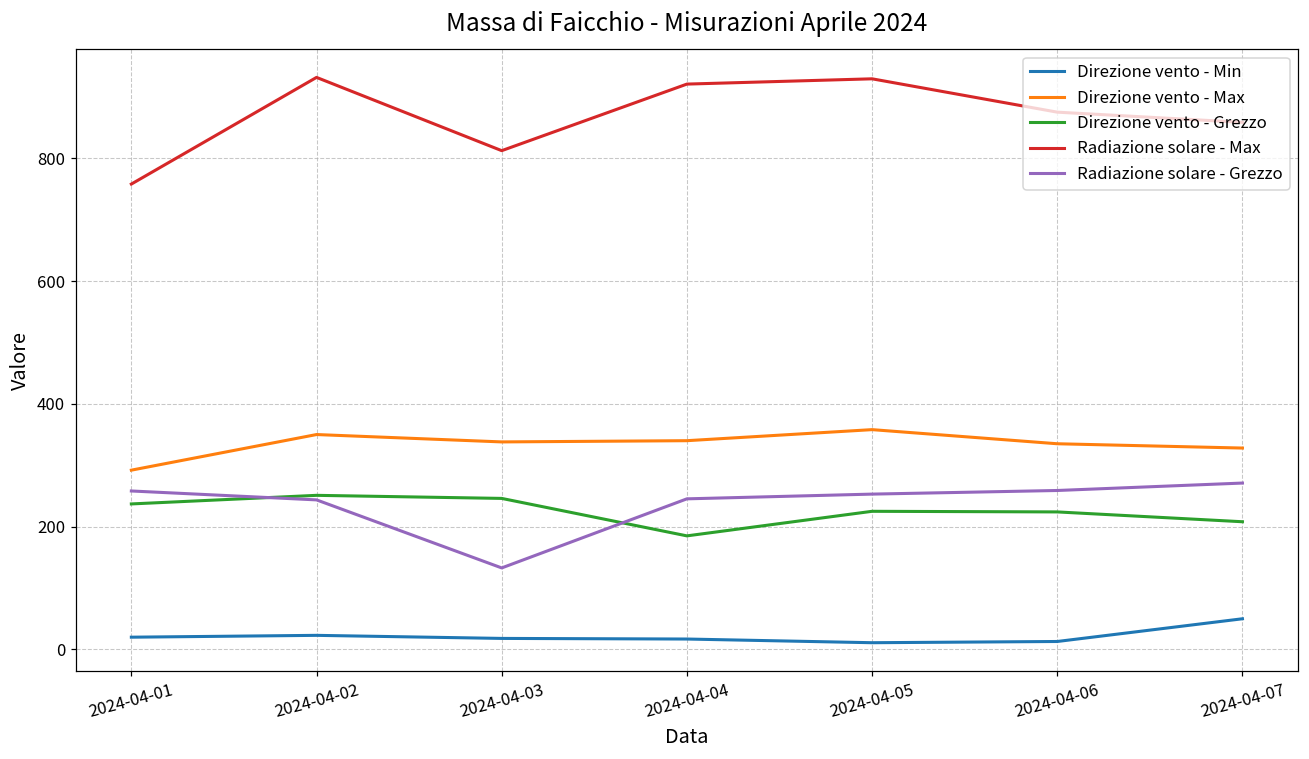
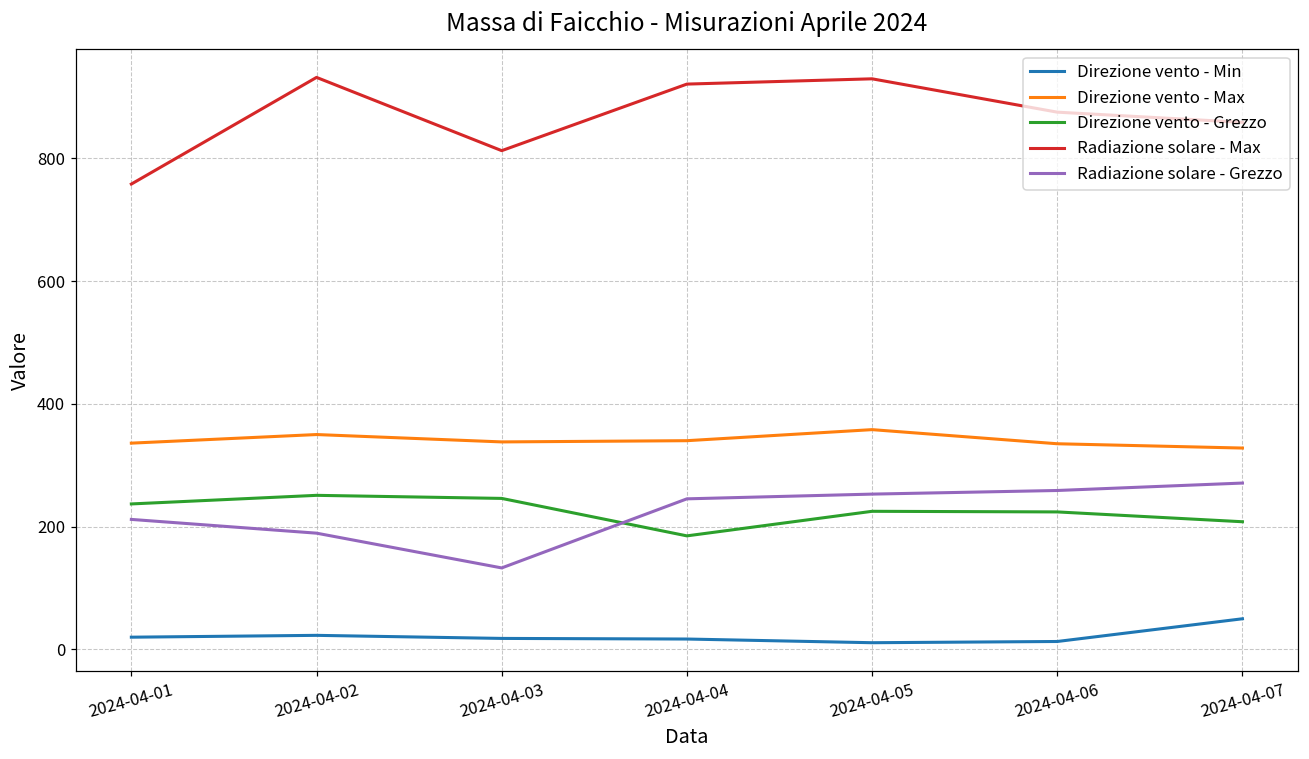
  {
    "Direzione vento - Min": {
      "2024-04-01": 20,
      "2024-04-02": 20,
      "2024-04-03": 20,
      "2024-04-04": 20,
      "2024-04-05": 10,
      "2024-04-06": 10,
      "2024-04-07": 50
    },
    "Direzione vento - Max": {
-     "2024-04-01": 290,
+     "2024-04-01": 340,
      "2024-04-02": 350,
      "2024-04-03": 340,
      "2024-04-04": 340,
      "2024-04-05": 360,
      "2024-04-06": 340,
      "2024-04-07": 330
    },
    "Direzione vento - Grezzo": {
      "2024-04-01": 240,
      "2024-04-02": 250,
      "2024-04-03": 250,
      "2024-04-04": 190,
      "2024-04-05": 230,
      "2024-04-06": 220,
      "2024-04-07": 210
    },
    "Radiazione solare - Max": {
      "2024-04-01": 760,
      "2024-04-02": 930,
      "2024-04-03": 810,
      "2024-04-04": 920,
      "2024-04-05": 930
    },
    "Radiazione solare - Grezzo": {
-     "2024-04-01": 260,
-     "2024-04-02": 240,
+     "2024-04-01": 210,
+     "2024-04-02": 190,
      "2024-04-03": 130,
      "2024-04-04": 250,
      "2024-04-05": 250,
      "2024-04-06": 260,
      "2024-04-07": 270
    }
  }
